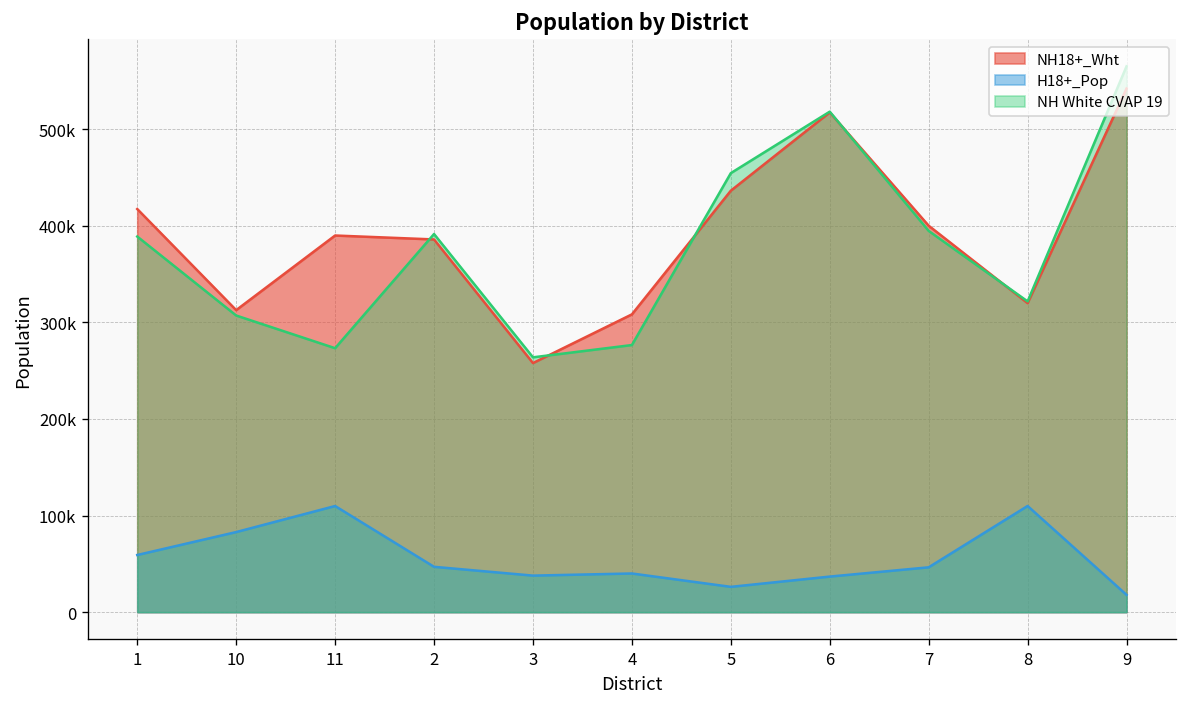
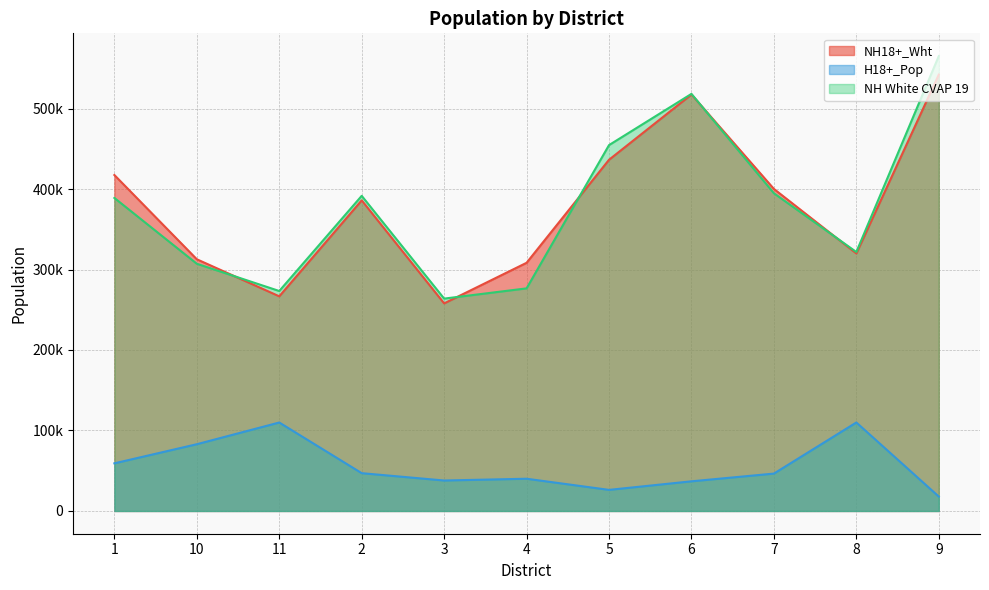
  {
    "NH18+_Wht": {
      "1": 420000,
      "10": 310000,
-     "11": 390000,
+     "11": 270000,
      "2": 390000,
      "3": 260000,
      "4": 310000,
      "5": 440000,
      "7": 400000
    },
    "H18+_Pop": {
      "1": 60000,
      "10": 80000,
      "11": 110000,
      "2": 50000,
      "3": 40000,
      "4": 40000,
      "5": 30000,
      "6": 40000,
      "7": 50000,
      "8": 110000,
      "9": 20000
    },
    "NH White CVAP 19": {
      "1": 390000,
      "10": 310000,
      "11": 270000,
      "2": 390000,
      "3": 260000,
      "4": 280000,
      "5": 450000,
      "7": 390000
    }
  }
